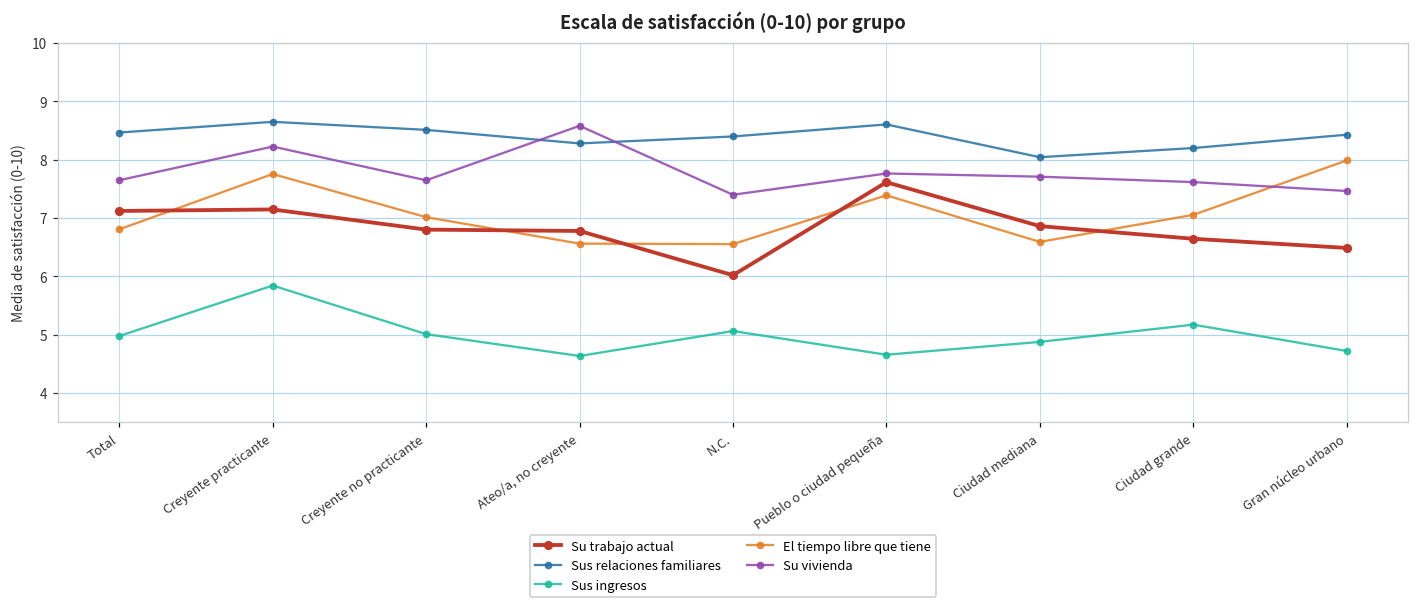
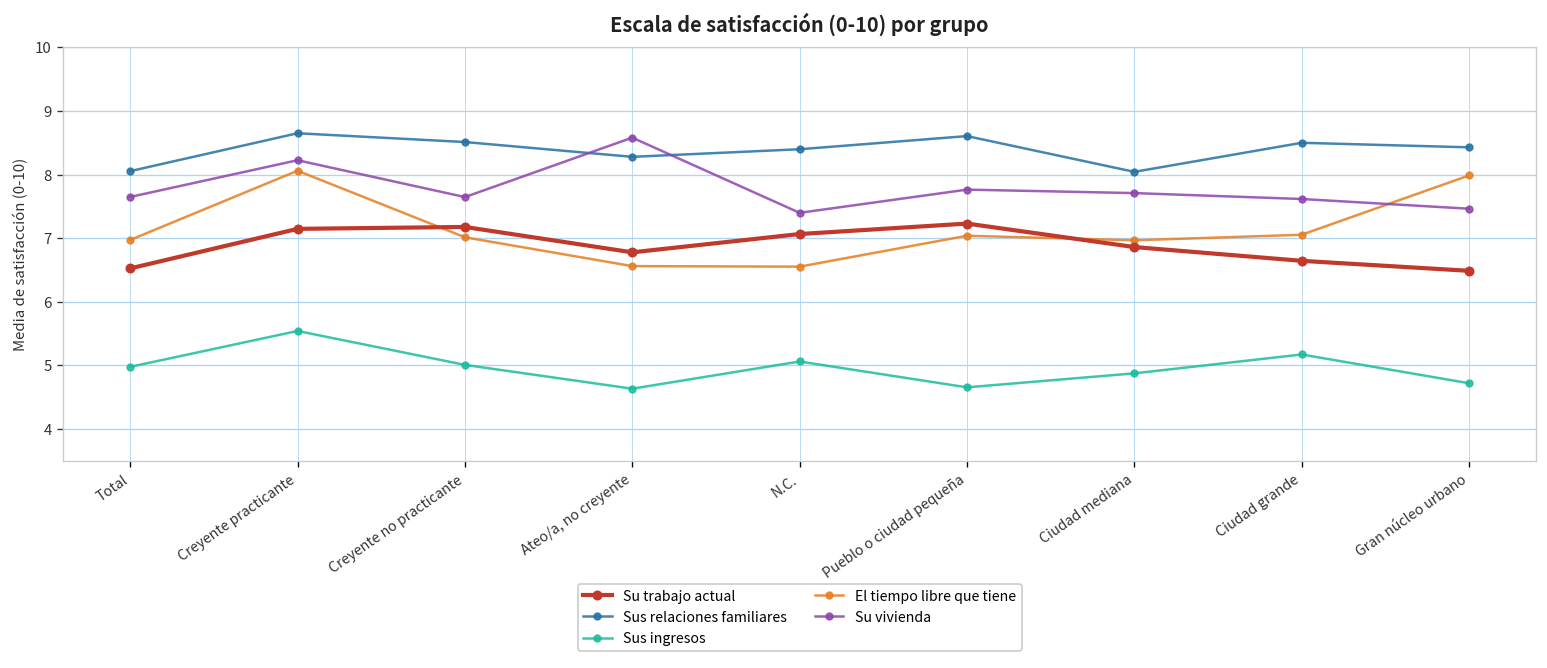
  {
    "Su trabajo actual": {
-     "Total": 7.1,
+     "Total": 6.5,
      "Creyente practicante": 7.1,
-     "Creyente no practicante": 6.8,
+     "Creyente no practicante": 7.2,
      "Ateo/a, no creyente": 6.8,
-     "N.C.": 6.0,
-     "Pueblo o ciudad pequeña": 7.6,
+     "N.C.": 7.1,
+     "Pueblo o ciudad pequeña": 7.2,
      "Ciudad mediana": 6.9,
      "Ciudad grande": 6.6,
      "Gran núcleo urbano": 6.5
    },
    "Sus relaciones familiares": {
-     "Total": 8.5,
+     "Total": 8.1,
      "Creyente practicante": 8.7,
      "Creyente no practicante": 8.5,
      "Ateo/a, no creyente": 8.3,
      "N.C.": 8.4,
      "Pueblo o ciudad pequeña": 8.6,
      "Ciudad mediana": 8.0,
-     "Ciudad grande": 8.2,
+     "Ciudad grande": 8.5,
      "Gran núcleo urbano": 8.4
    },
    "Sus ingresos": {
      "Total": 5.0,
-     "Creyente practicante": 5.8,
+     "Creyente practicante": 5.5,
      "Creyente no practicante": 5.0,
      "Ateo/a, no creyente": 4.6,
      "N.C.": 5.1,
      "Pueblo o ciudad pequeña": 4.7,
      "Ciudad mediana": 4.9,
      "Ciudad grande": 5.2,
      "Gran núcleo urbano": 4.7
    },
    "El tiempo libre que tiene": {
-     "Total": 6.8,
-     "Creyente practicante": 7.8,
+     "Total": 7.0,
+     "Creyente practicante": 8.1,
      "Creyente no practicante": 7.0,
      "Ateo/a, no creyente": 6.6,
      "N.C.": 6.6,
-     "Pueblo o ciudad pequeña": 7.4,
-     "Ciudad mediana": 6.6,
+     "Pueblo o ciudad pequeña": 7.0,
+     "Ciudad mediana": 7.0,
      "Ciudad grande": 7.1,
      "Gran núcleo urbano": 8.0
    },
    "Su vivienda": {
      "Total": 7.6,
      "Creyente practicante": 8.2,
      "Creyente no practicante": 7.6,
      "Ateo/a, no creyente": 8.6,
      "N.C.": 7.4,
      "Pueblo o ciudad pequeña": 7.8,
      "Ciudad mediana": 7.7,
      "Ciudad grande": 7.6,
      "Gran núcleo urbano": 7.5
    }
  }
